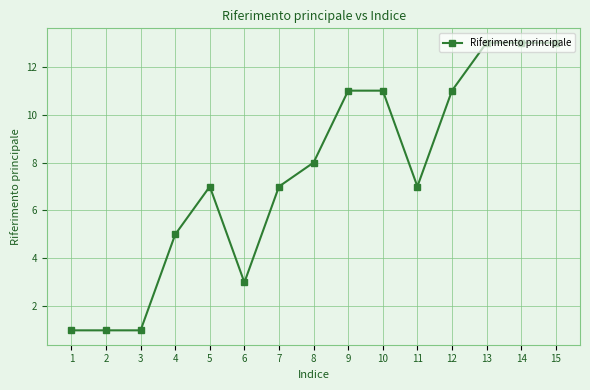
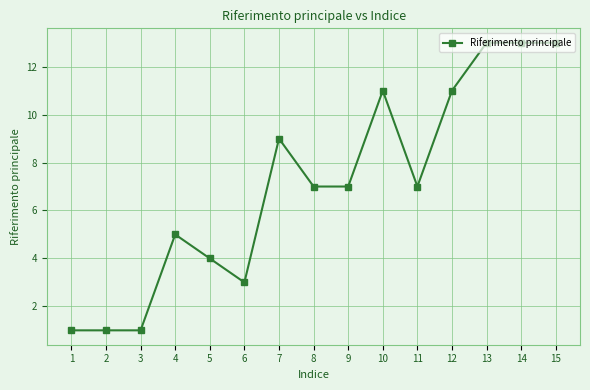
  {
    "1": 1,
    "2": 1,
    "3": 1,
    "4": 5,
-   "5": 7,
+   "5": 4,
    "6": 3,
-   "7": 7,
-   "8": 8,
-   "9": 11,
+   "7": 9,
+   "8": 7,
+   "9": 7,
    "10": 11,
    "11": 7,
    "12": 11
  }
